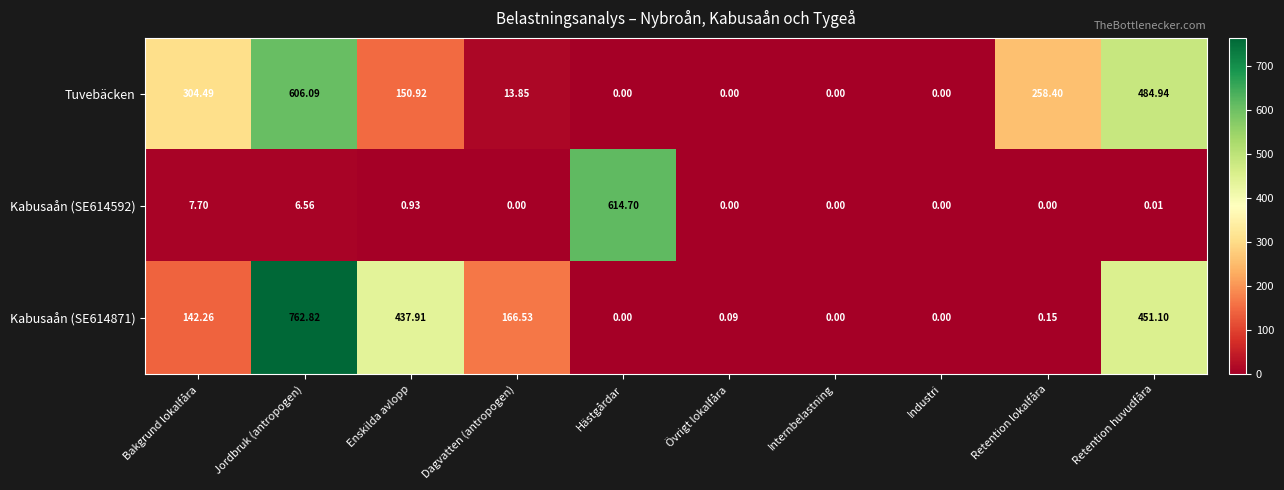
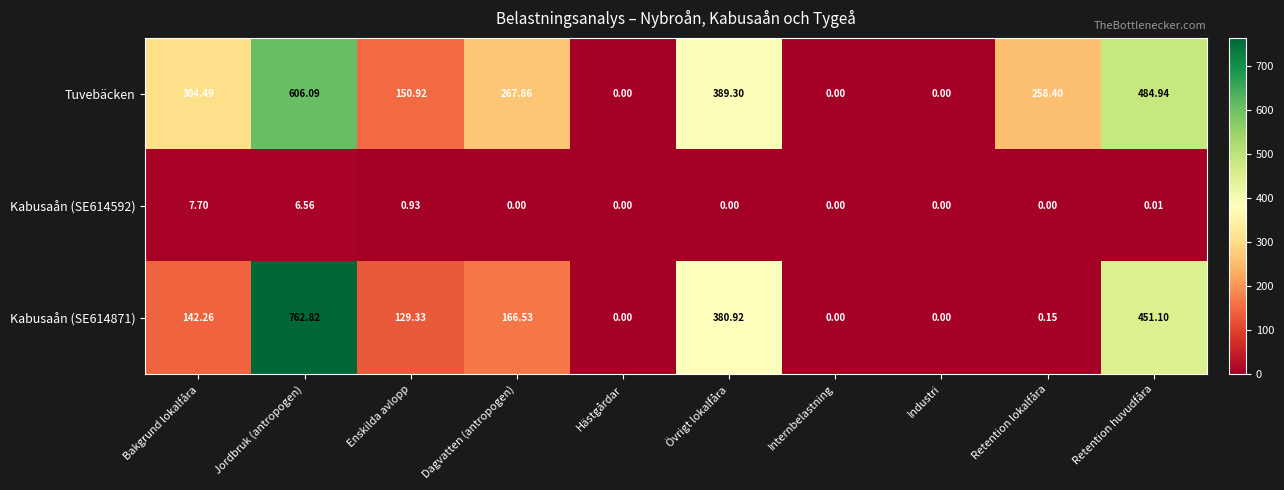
  {
    "Tuvebäcken": {
      "Bakgrund lokalfåra": 304.49,
      "Jordbruk (antropogen)": 606.09,
      "Enskilda avlopp": 150.92,
-     "Dagvatten (antropogen)": 13.85,
+     "Dagvatten (antropogen)": 267.86,
      "Hästgårdar": 0.00,
-     "Övrigt lokalfåra": 0.00,
+     "Övrigt lokalfåra": 389.30,
      "Internbelastning": 0.00,
      "Industri": 0.00,
      "Retention lokalfåra": 258.40,
      "Retention huvudfåra": 484.94
    },
    "Kabusaån (SE614592)": {
      "Bakgrund lokalfåra": 7.70,
      "Jordbruk (antropogen)": 6.56,
      "Enskilda avlopp": 0.93,
      "Dagvatten (antropogen)": 0.00,
-     "Hästgårdar": 614.70,
+     "Hästgårdar": 0.00,
      "Övrigt lokalfåra": 0.00,
      "Internbelastning": 0.00,
      "Industri": 0.00,
      "Retention lokalfåra": 0.00,
      "Retention huvudfåra": 0.01
    },
    "Kabusaån (SE614871)": {
      "Bakgrund lokalfåra": 142.26,
      "Jordbruk (antropogen)": 762.82,
-     "Enskilda avlopp": 437.91,
+     "Enskilda avlopp": 129.33,
      "Dagvatten (antropogen)": 166.53,
      "Hästgårdar": 0.00,
-     "Övrigt lokalfåra": 0.09,
+     "Övrigt lokalfåra": 380.92,
      "Internbelastning": 0.00,
      "Industri": 0.00,
      "Retention lokalfåra": 0.15,
      "Retention huvudfåra": 451.10
    }
  }
